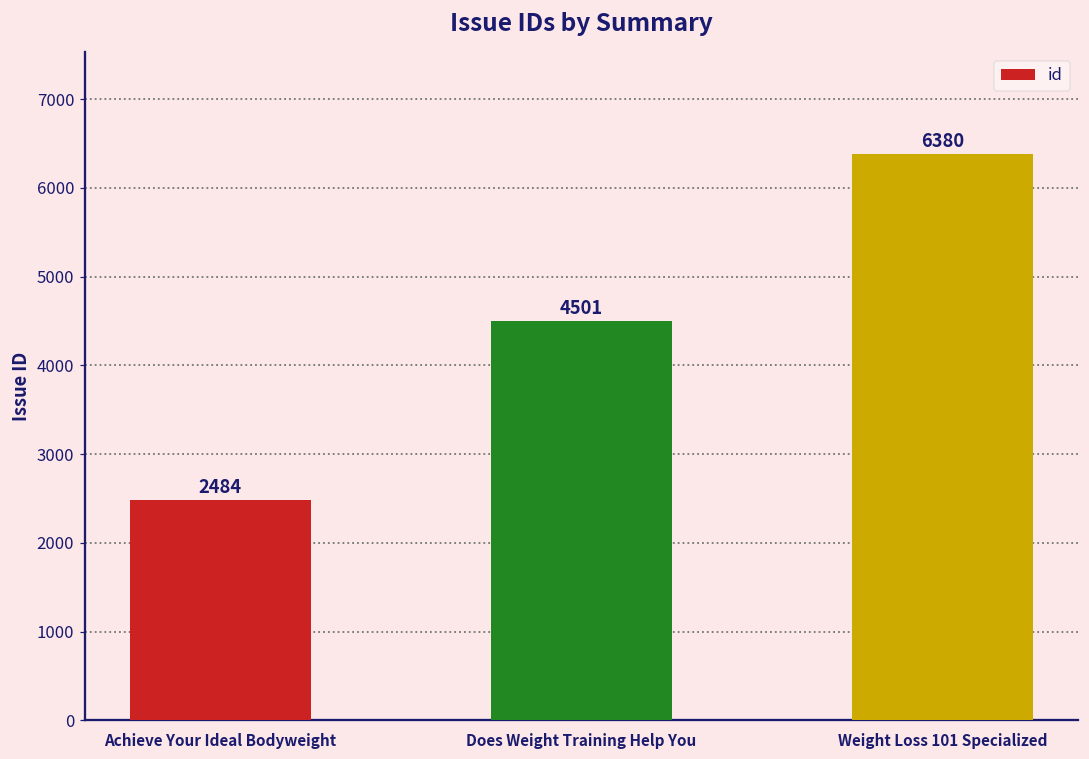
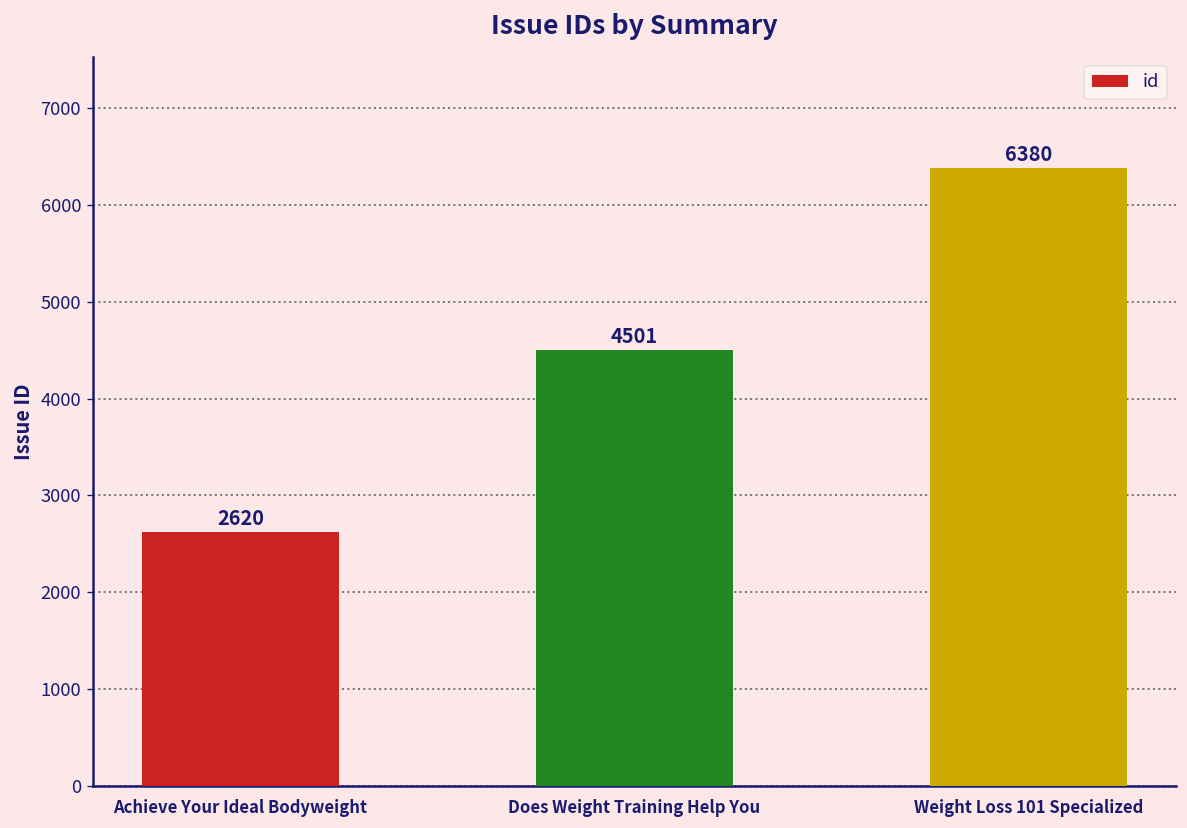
  {
-   "Achieve Your Ideal Bodyweight": 2484,
+   "Achieve Your Ideal Bodyweight": 2620,
    "Does Weight Training Help You": 4501,
    "Weight Loss 101 Specialized": 6380
  }
